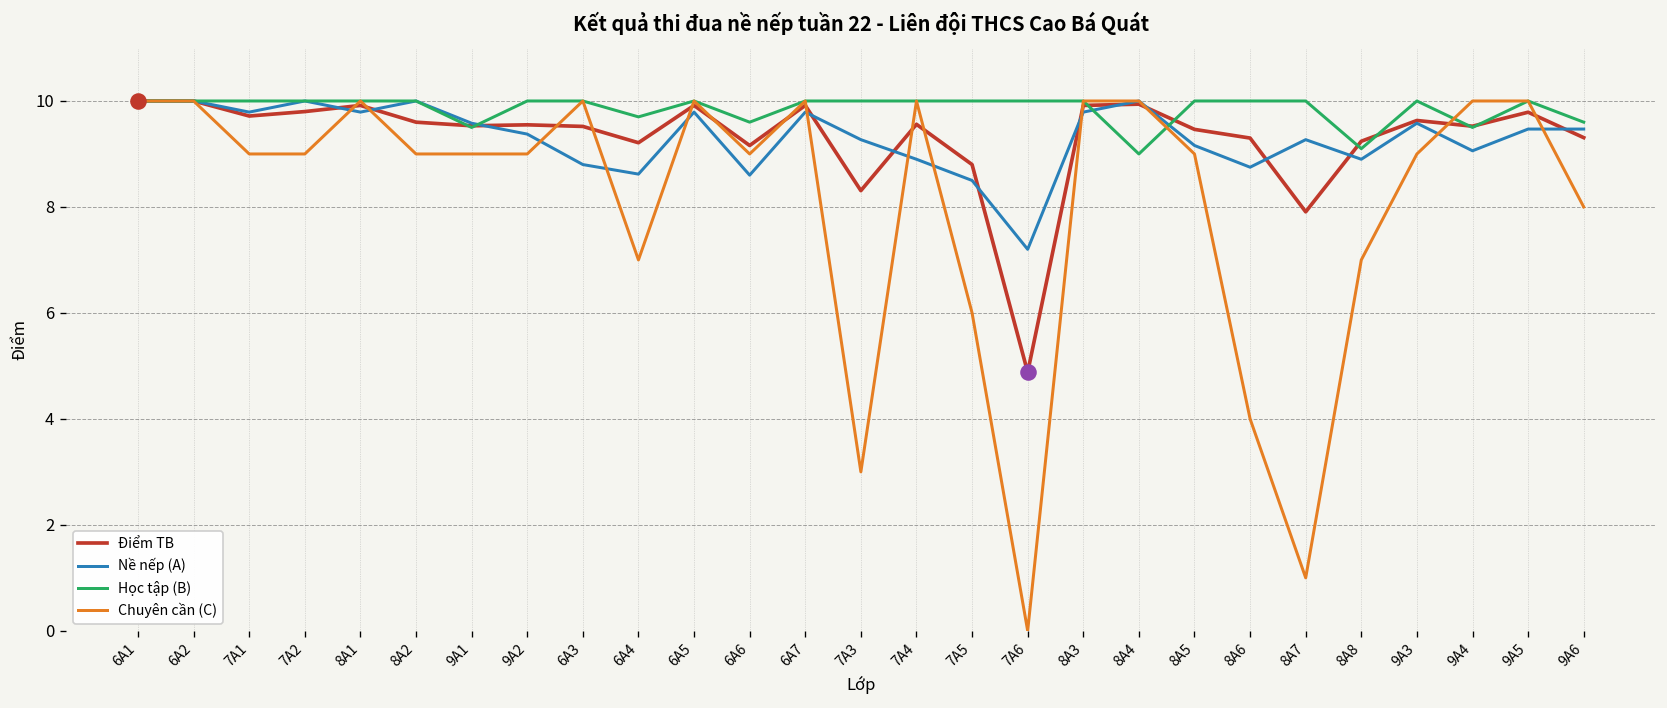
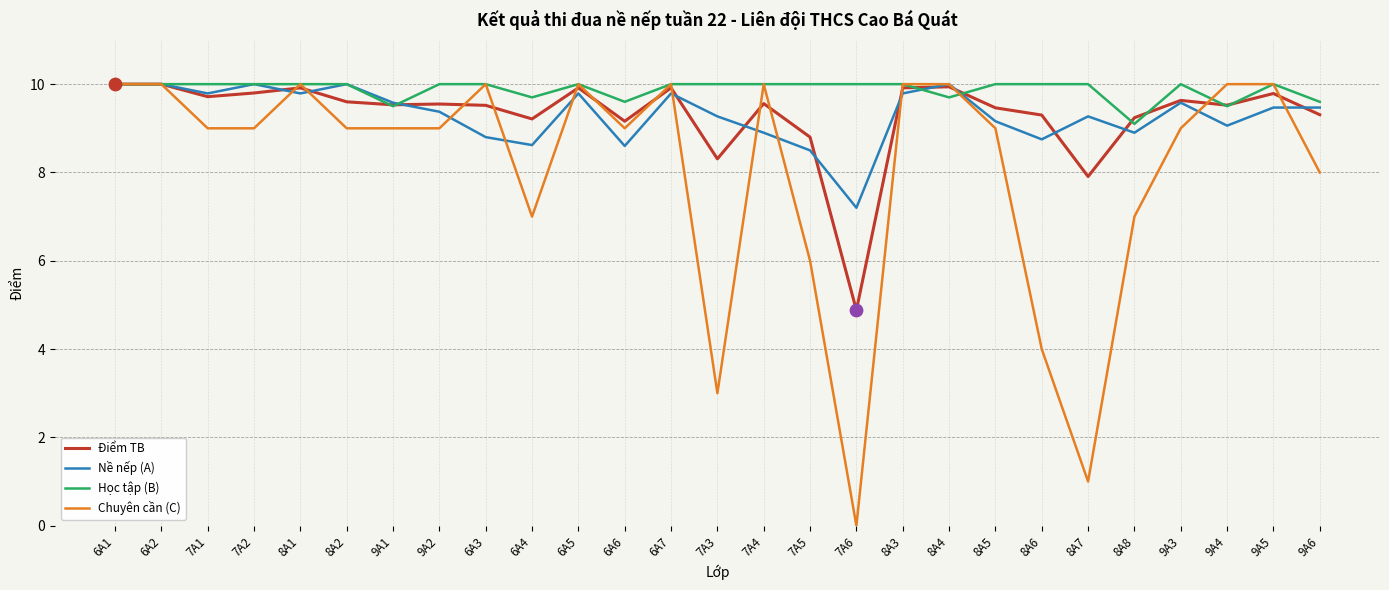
  {
    "Nề nếp (A)": {
      "7A1": 9.8,
      "8A1": 9.8,
      "9A2": 9.4,
      "6A3": 8.8,
      "6A4": 8.6,
      "6A5": 9.8,
      "6A6": 8.6,
      "6A7": 9.8,
      "7A3": 9.3,
      "7A4": 8.9,
      "7A5": 8.5,
      "7A6": 7.2,
      "8A3": 9.8,
      "8A5": 9.2,
      "8A6": 8.8,
      "8A7": 9.3,
      "8A8": 8.9,
      "9A4": 9.1,
      "9A5": 9.5,
      "9A6": 9.5
    },
    "Học tập (B)": {
      "7A1": 10.0,
      "9A2": 10.0,
      "6A4": 9.7,
      "6A6": 9.6,
      "7A3": 10.0,
      "7A5": 10.0,
      "7A6": 10.0,
-     "8A4": 9.0,
+     "8A4": 9.7,
      "8A5": 10.0,
      "8A6": 10.0,
      "8A7": 10.0,
      "8A8": 9.1,
      "9A3": 10.0,
      "9A6": 9.6
    },
    "Chuyên cần (C)": {
      "7A1": 9.0,
      "7A2": 9.0,
      "8A2": 9.0,
      "9A1": 9.0,
      "9A2": 9.0,
      "6A4": 7.0,
      "6A6": 9.0,
      "7A3": 3.0,
      "7A5": 6.0,
      "7A6": 0.0,
      "8A5": 9.0,
      "8A6": 4.0,
      "8A7": 1.0,
      "8A8": 7.0,
      "9A3": 9.0,
      "9A4": 10.0,
      "9A6": 8.0
    }
  }
